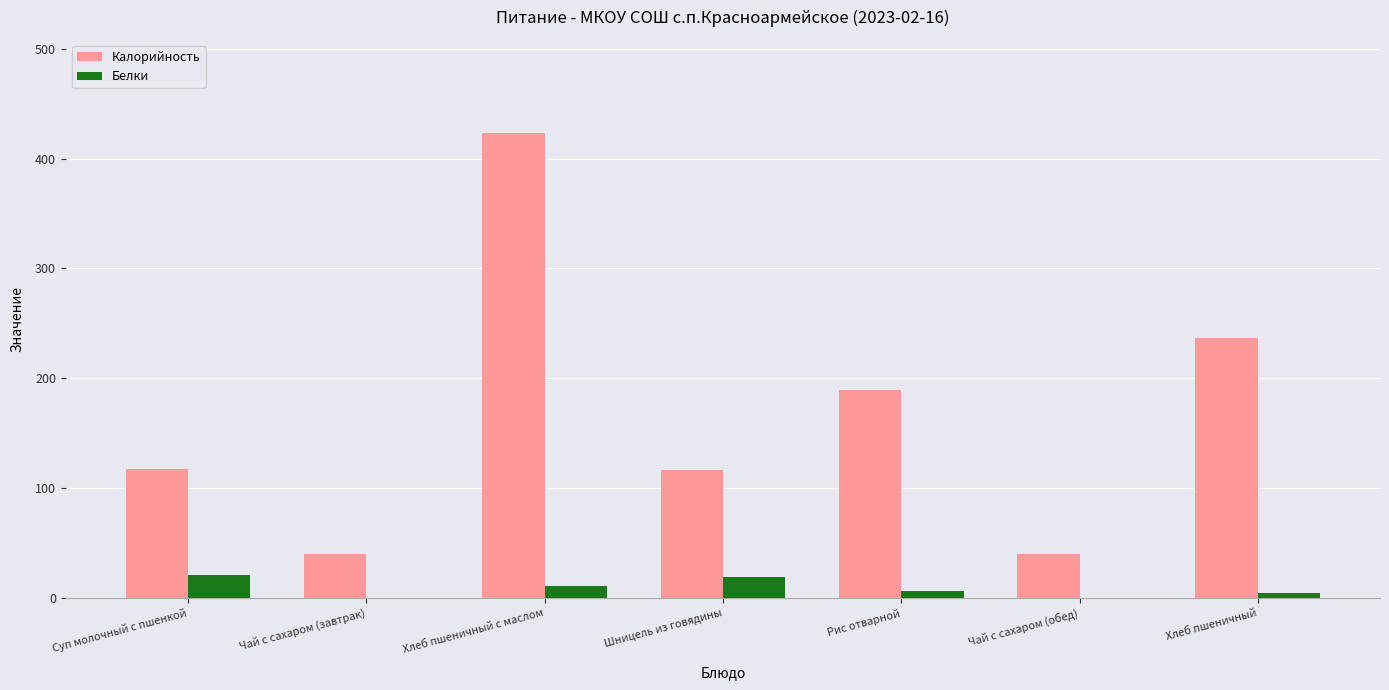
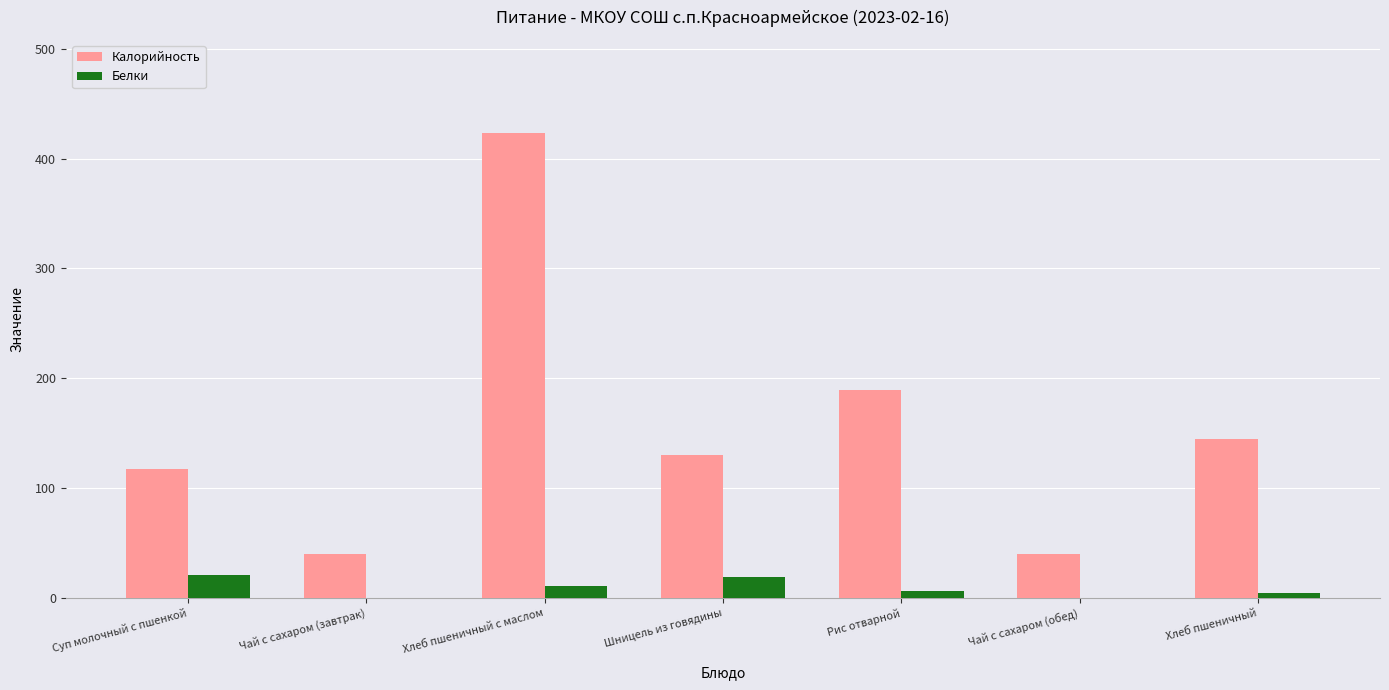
  {
    "Калорийность": {
      "Суп молочный с пшенкой": 117,
      "Чай с сахаром (завтрак)": 40,
      "Хлеб пшеничный с маслом": 423,
-     "Шницель из говядины": 117,
+     "Шницель из говядины": 130,
      "Рис отварной": 189,
      "Чай с сахаром (обед)": 40,
-     "Хлеб пшеничный": 237
+     "Хлеб пшеничный": 144
    },
    "Белки": {
      "Суп молочный с пшенкой": 21,
      "Чай с сахаром (завтрак)": 0,
      "Хлеб пшеничный с маслом": 11,
      "Шницель из говядины": 19,
      "Рис отварной": 6,
      "Чай с сахаром (обед)": 0,
      "Хлеб пшеничный": 4
    }
  }
